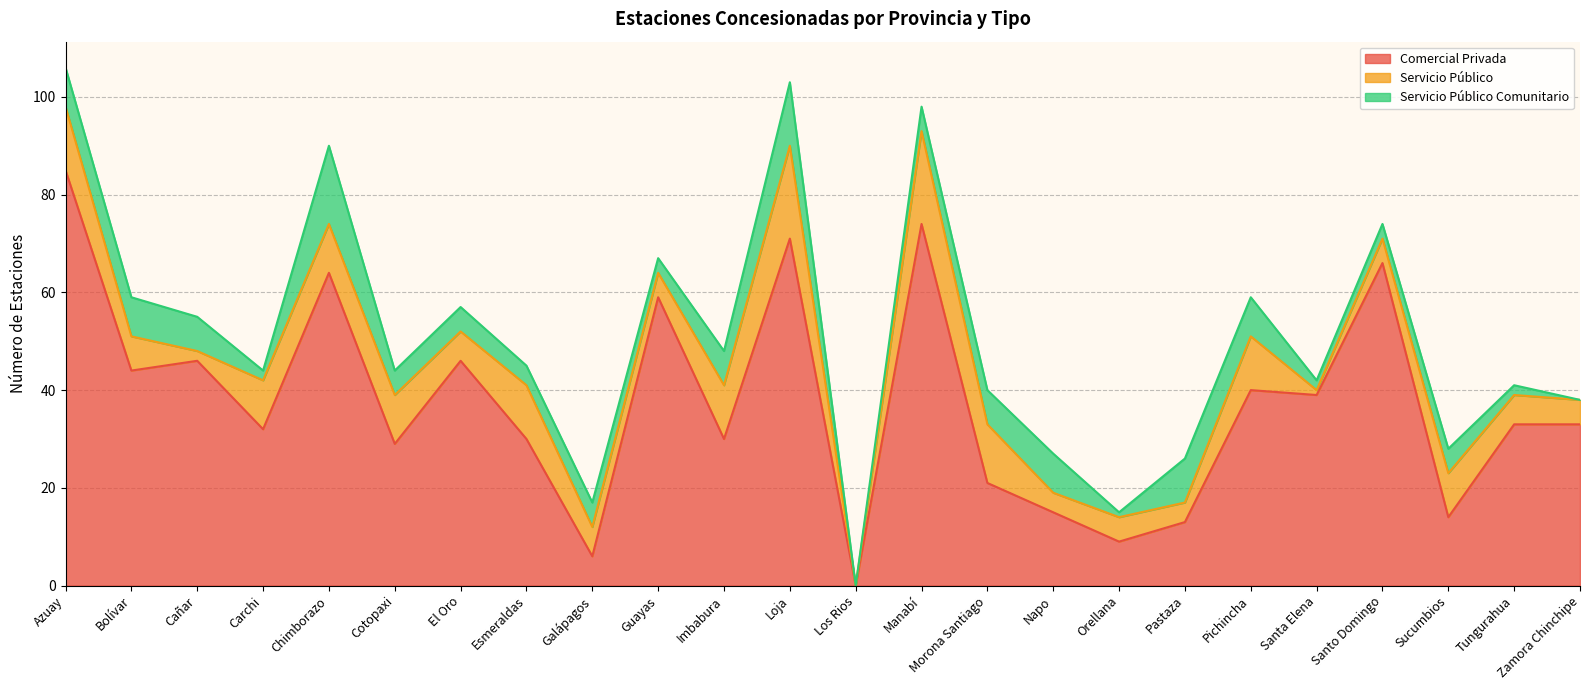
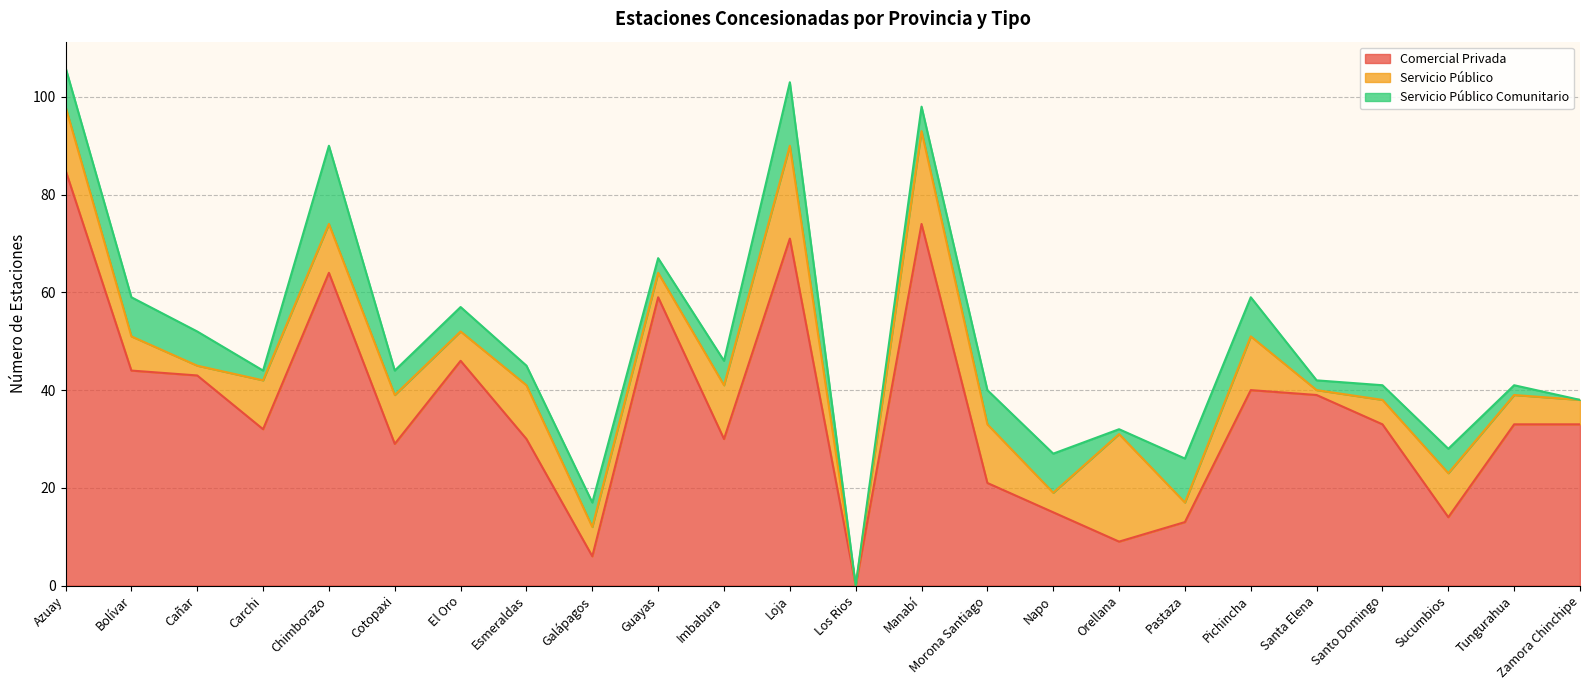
  {
    "Comercial Privada": {
      "Azuay": 85,
      "Bolívar": 44,
-     "Cañar": 46,
+     "Cañar": 43,
      "Carchi": 32,
      "Chimborazo": 64,
      "Cotopaxi": 29,
      "El Oro": 46,
      "Esmeraldas": 30,
      "Galápagos": 6,
      "Guayas": 59,
      "Imbabura": 30,
      "Loja": 71,
      "Manabí": 74,
      "Morona Santiago": 21,
      "Napo": 15,
      "Orellana": 9,
      "Pastaza": 13,
      "Pichincha": 40,
      "Santa Elena": 39,
-     "Santo Domingo": 66,
+     "Santo Domingo": 33,
      "Sucumbios": 14,
      "Tungurahua": 33,
      "Zamora Chinchipe": 33
    },
    "Servicio Público": {
      "Azuay": 13,
      "Bolívar": 7,
      "Cañar": 2,
      "Carchi": 10,
      "Chimborazo": 10,
      "Cotopaxi": 10,
      "El Oro": 6,
      "Esmeraldas": 11,
      "Galápagos": 6,
      "Guayas": 5,
      "Imbabura": 11,
      "Loja": 19,
      "Manabí": 19,
      "Morona Santiago": 12,
      "Napo": 4,
-     "Orellana": 5,
+     "Orellana": 22,
      "Pastaza": 4,
      "Pichincha": 11,
      "Santa Elena": 1,
      "Santo Domingo": 5,
      "Sucumbios": 9,
      "Tungurahua": 6
    },
    "Servicio Público Comunitario": {
      "Azuay": 8,
      "Bolívar": 8,
      "Cañar": 7,
      "Carchi": 2,
      "Chimborazo": 16,
      "Cotopaxi": 5,
      "El Oro": 5,
      "Esmeraldas": 4,
      "Galápagos": 5,
      "Guayas": 3,
-     "Imbabura": 7,
+     "Imbabura": 5,
      "Loja": 13,
      "Manabí": 5,
      "Morona Santiago": 7,
      "Napo": 8,
      "Orellana": 1,
      "Pastaza": 9,
      "Pichincha": 8,
      "Santa Elena": 2,
      "Santo Domingo": 3,
      "Sucumbios": 5,
      "Tungurahua": 2
    }
  }
